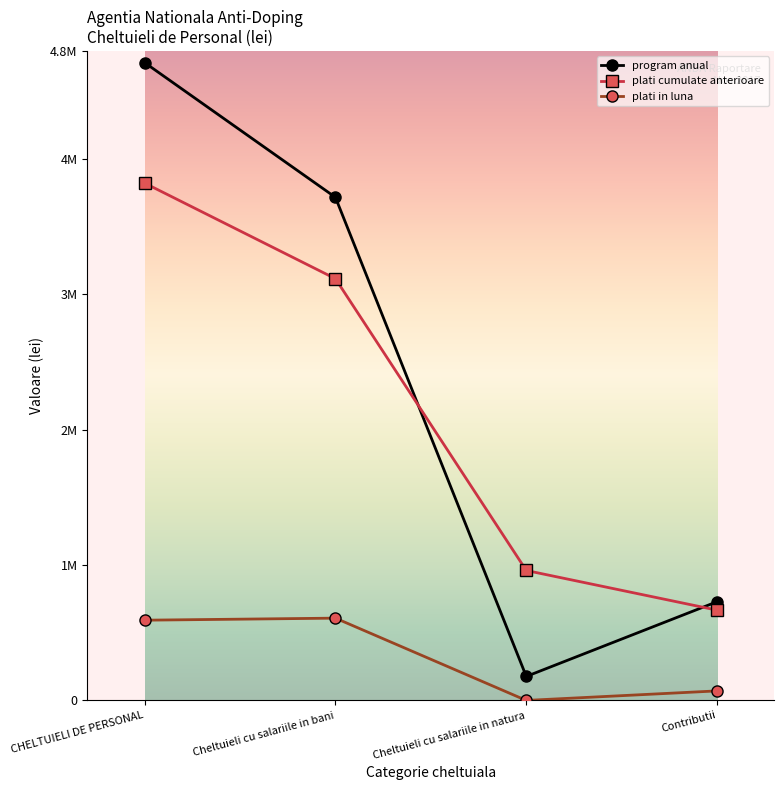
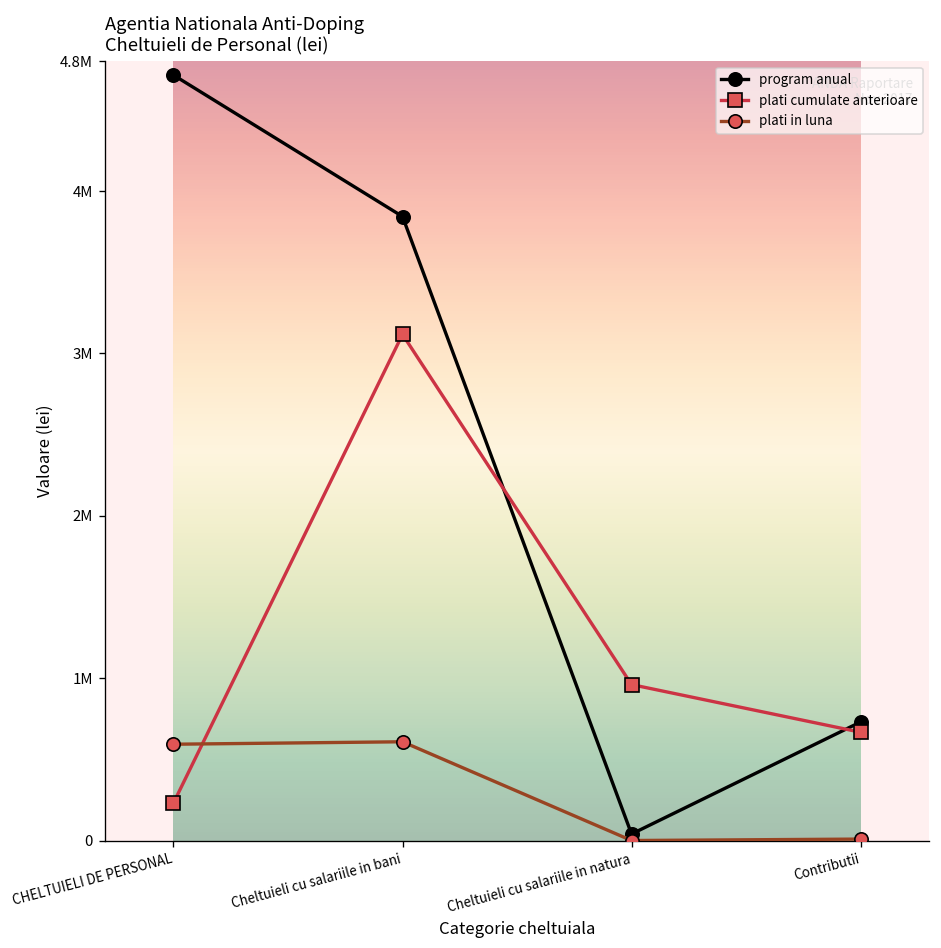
  {
    "program anual": {
      "CHELTUIELI DE PERSONAL": 4710000,
-     "Cheltuieli cu salariile in bani": 3720000,
-     "Cheltuieli cu salariile in natura": 180000,
+     "Cheltuieli cu salariile in bani": 3840000,
+     "Cheltuieli cu salariile in natura": 40000,
      "Contributii": 730000
    },
    "plati cumulate anterioare": {
-     "CHELTUIELI DE PERSONAL": 3820000,
+     "CHELTUIELI DE PERSONAL": 230000,
      "Cheltuieli cu salariile in bani": 3120000,
      "Cheltuieli cu salariile in natura": 960000,
      "Contributii": 670000
    },
    "plati in luna": {
      "CHELTUIELI DE PERSONAL": 590000,
      "Cheltuieli cu salariile in bani": 610000,
      "Cheltuieli cu salariile in natura": 0,
-     "Contributii": 70000
+     "Contributii": 10000
    }
  }
